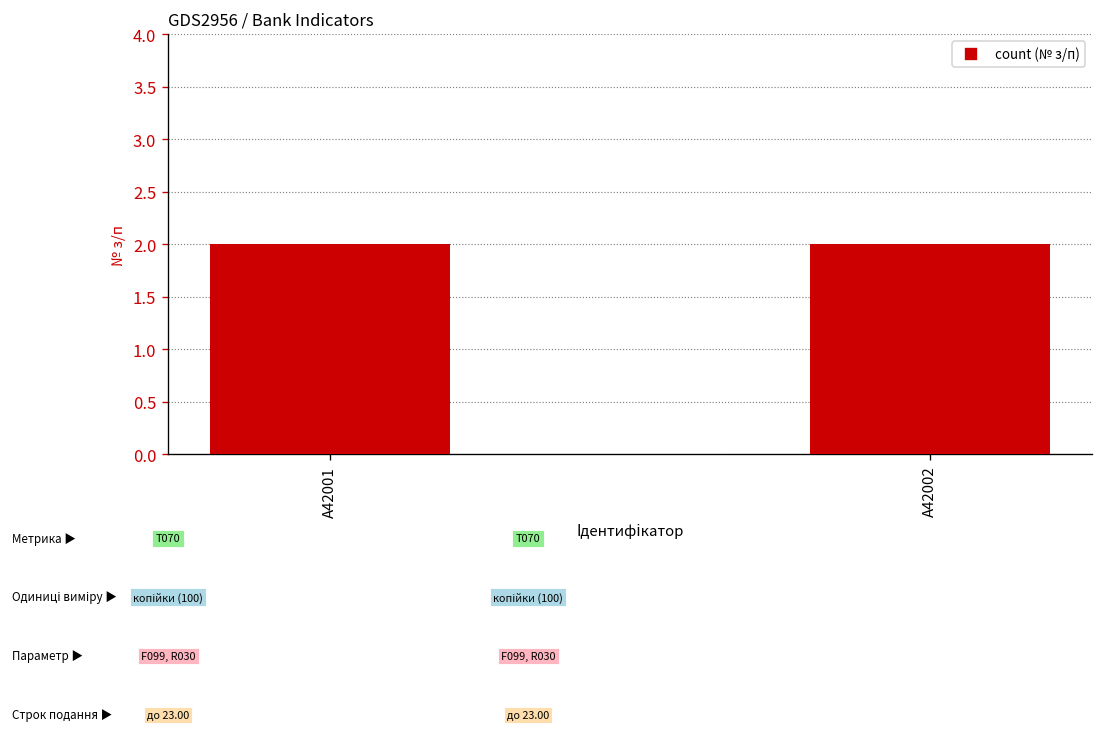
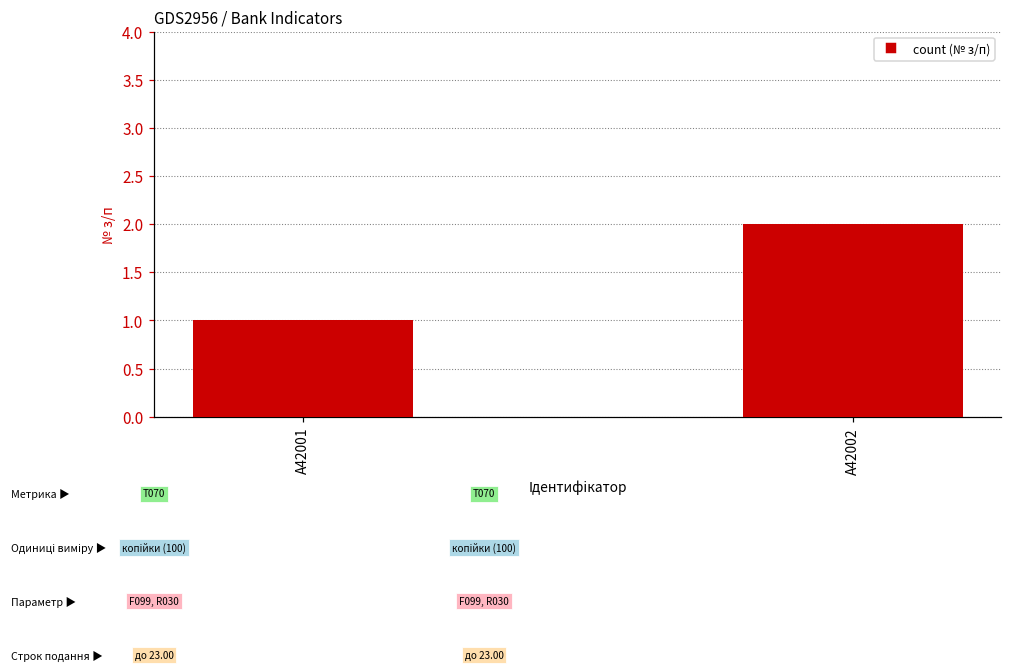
  {
-   "A42001": 2,
+   "A42001": 1,
    "A42002": 2
  }
